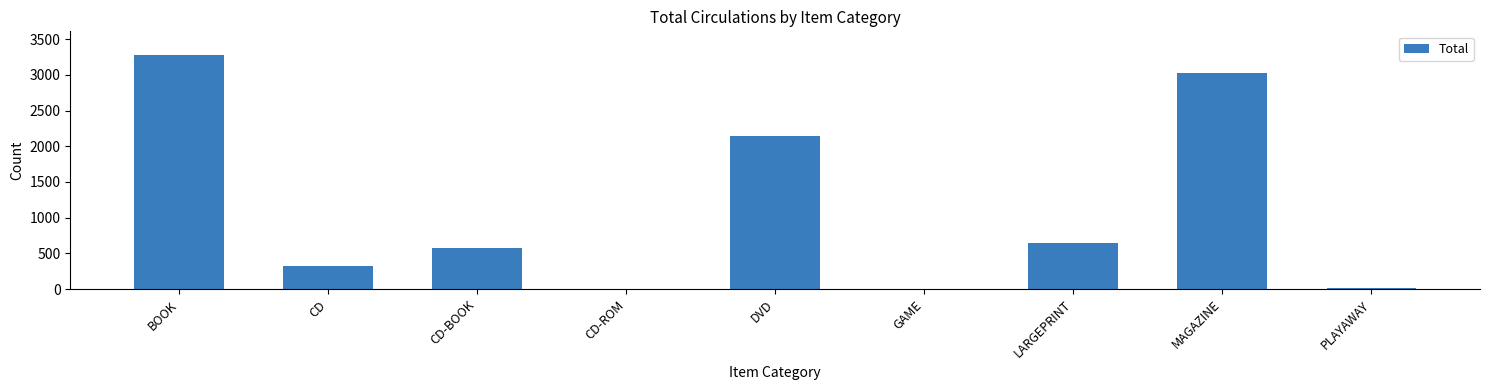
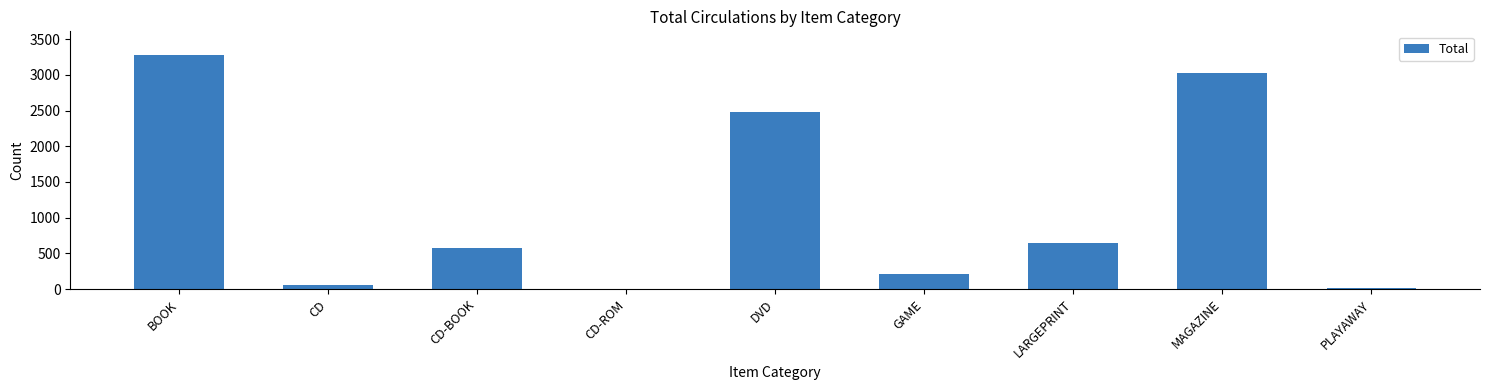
  {
    "BOOK": 3300,
-   "CD": 300,
+   "CD": 100,
    "CD-BOOK": 600,
-   "DVD": 2100,
-   "GAME": 0,
+   "DVD": 2500,
+   "GAME": 200,
    "LARGEPRINT": 600,
    "MAGAZINE": 3000
  }
